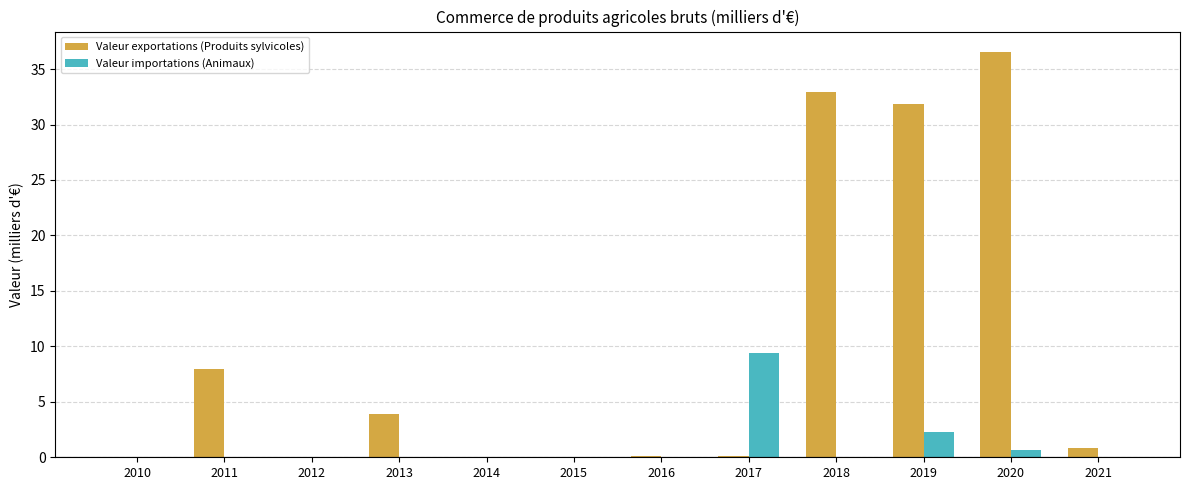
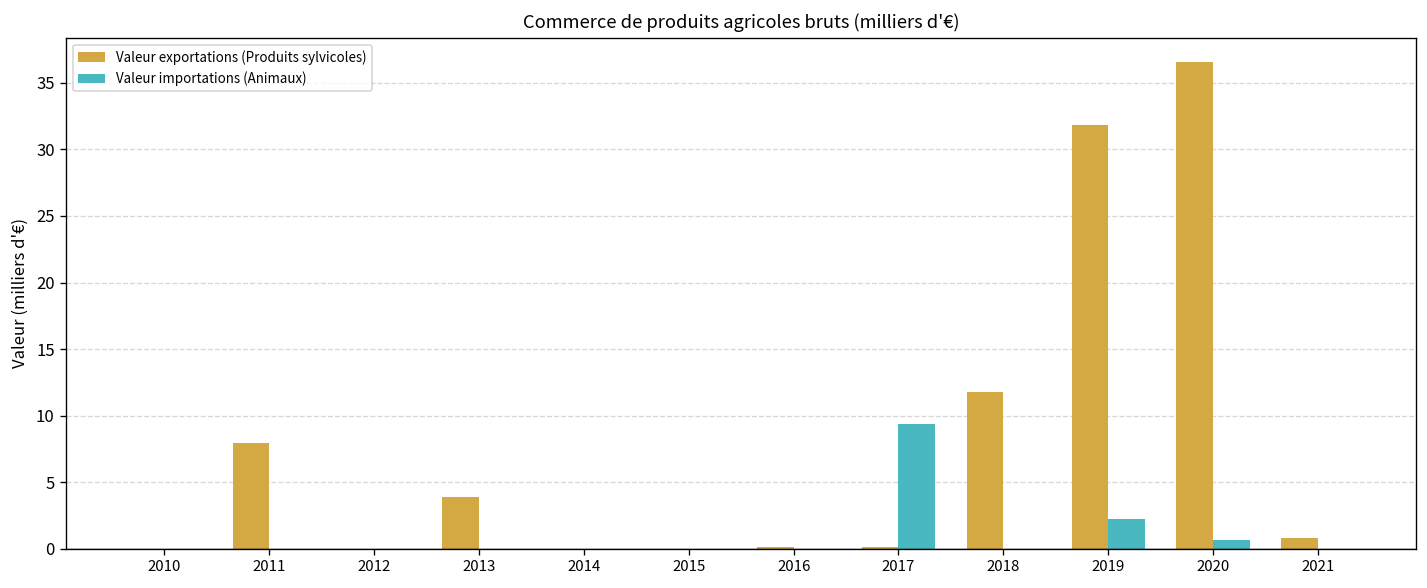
  {
    "Valeur exportations (Produits sylvicoles)": {
      "2010": 0.0,
      "2011": 8.0,
      "2012": 0.0,
      "2013": 3.9,
      "2014": 0.0,
      "2015": 0.0,
-     "2018": 33.0,
+     "2018": 11.8,
      "2019": 31.8,
      "2020": 36.6,
      "2021": 0.8
    },
    "Valeur importations (Animaux)": {
      "2010": 0.0,
      "2011": 0.0,
      "2012": 0.0,
      "2013": 0.0,
      "2014": 0.0,
      "2015": 0.0,
      "2016": 0.0,
      "2017": 9.4,
      "2018": 0.0,
      "2019": 2.3,
      "2020": 0.6,
      "2021": 0.0
    }
  }
